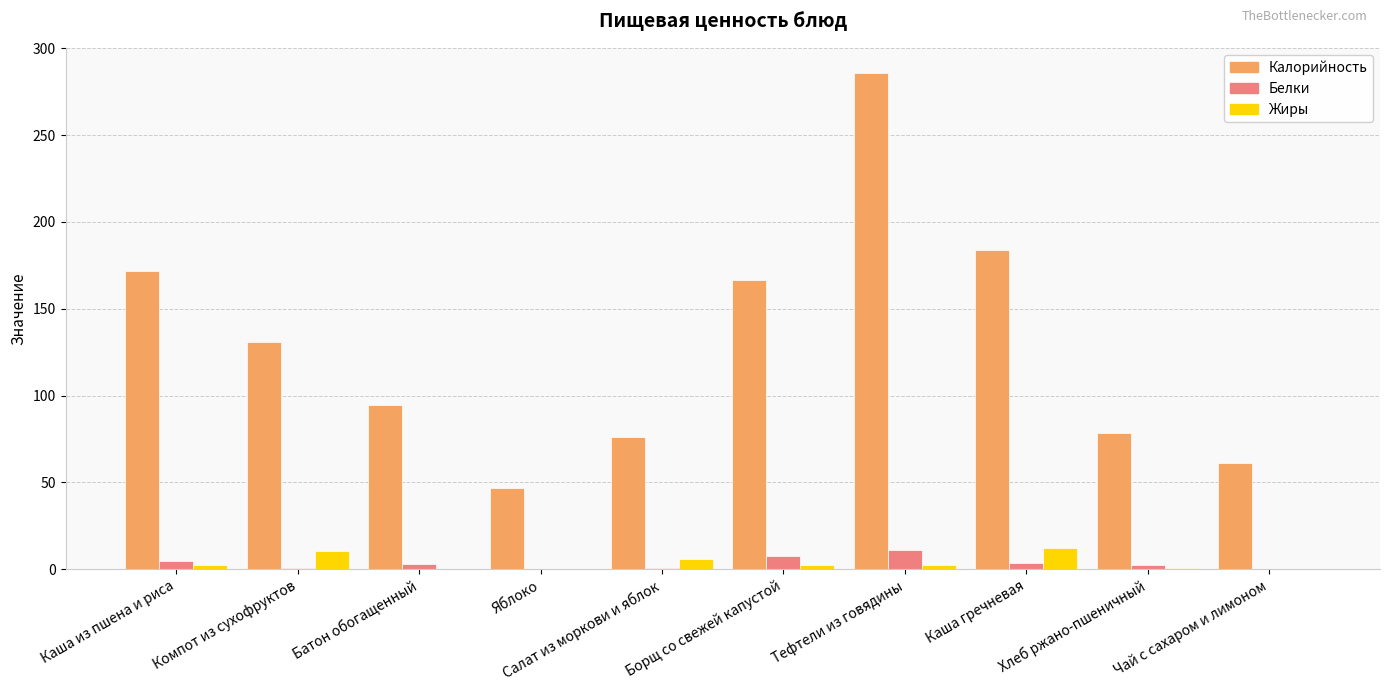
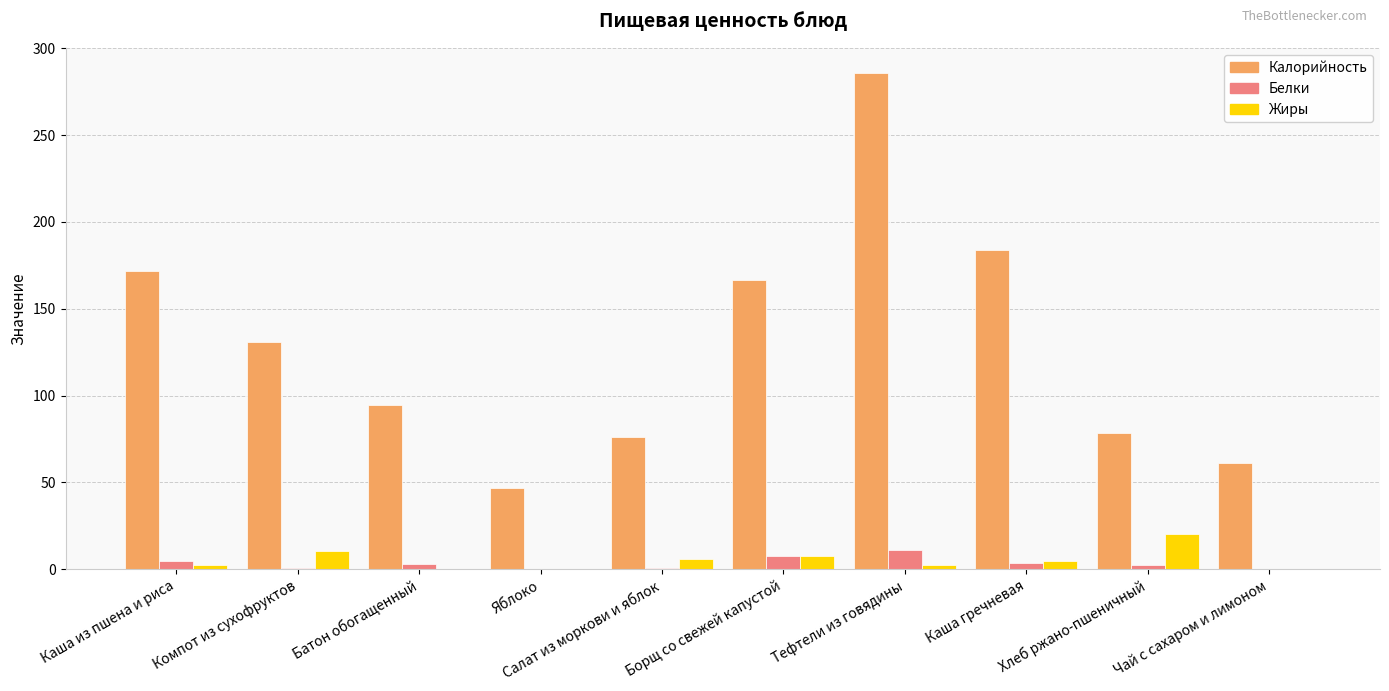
  {
    "Жиры": {
      "Каша из пшена и риса": 3,
      "Компот из сухофруктов": 11,
      "Салат из моркови и яблок": 6,
-     "Борщ со свежей капустой": 3,
+     "Борщ со свежей капустой": 8,
      "Тефтели из говядины": 3,
-     "Каша гречневая": 12,
-     "Хлеб ржано-пшеничный": 1,
+     "Каша гречневая": 5,
+     "Хлеб ржано-пшеничный": 21,
      "Чай с сахаром и лимоном": 0
    }
  }
